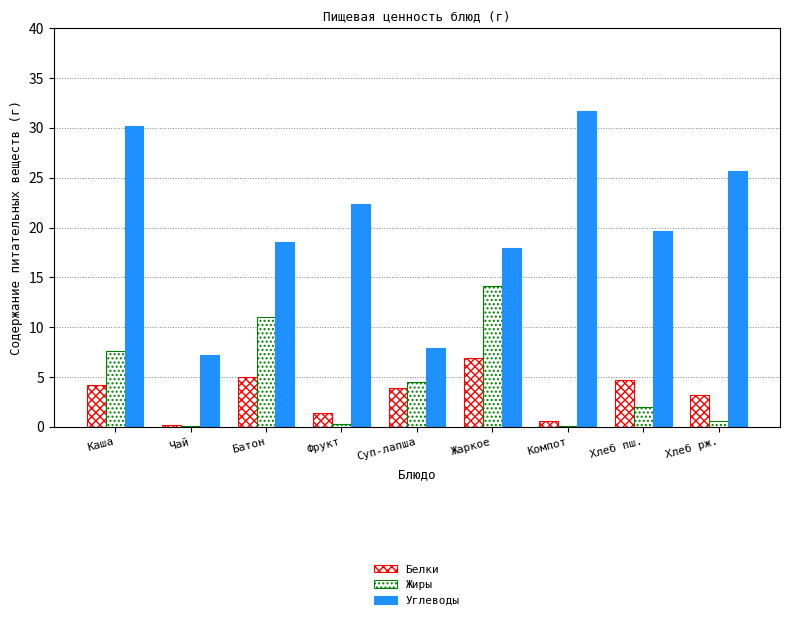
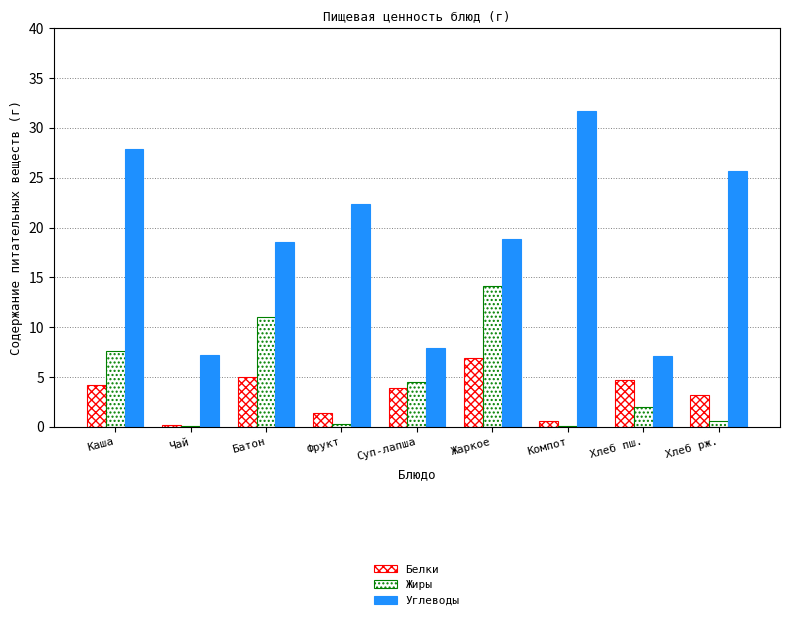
  {
    "Углеводы": {
-     "Каша": 30,
+     "Каша": 28,
      "Чай": 7,
      "Батон": 19,
      "Фрукт": 22,
      "Суп-лапша": 8,
-     "Жаркое": 18,
+     "Жаркое": 19,
      "Компот": 32,
-     "Хлеб пш.": 20,
+     "Хлеб пш.": 7,
      "Хлеб рж.": 26
    }
  }
